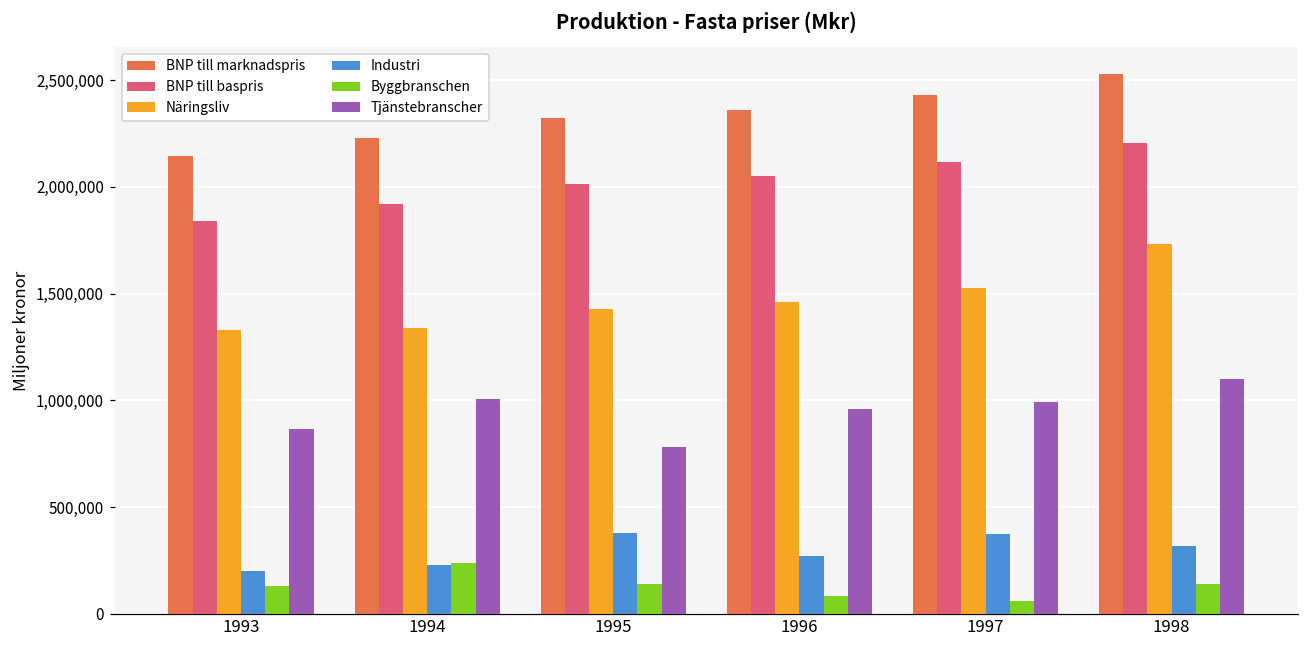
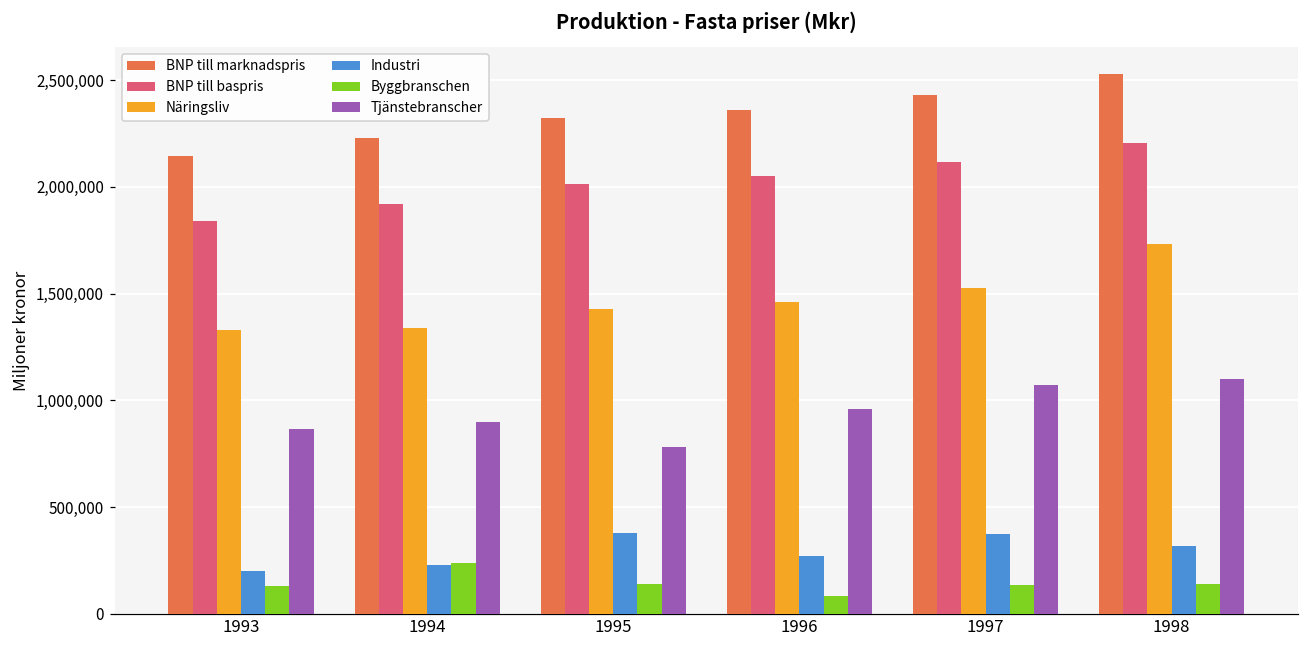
  {
    "Näringsliv": {
      "1993": "1,330,000",
      "1994": "1,340,000",
      "1995": "1,430,000",
      "1996": "1,460,000",
      "1997": "1,520,000",
      "1998": "1,730,000"
    },
    "Industri": {
      "1993": "200,000",
      "1994": "230,000",
      "1995": "380,000",
      "1996": "270,000",
      "1997": "370,000",
      "1998": "320,000"
    },
    "Byggbranschen": {
      "1993": "130,000",
      "1994": "240,000",
      "1995": "140,000",
      "1996": "90,000",
-     "1997": "60,000",
+     "1997": "140,000",
      "1998": "140,000"
    },
    "Tjänstebranscher": {
      "1993": "860,000",
-     "1994": "1,010,000",
+     "1994": "900,000",
      "1995": "780,000",
      "1996": "960,000",
-     "1997": "990,000",
+     "1997": "1,070,000",
      "1998": "1,100,000"
    }
  }
